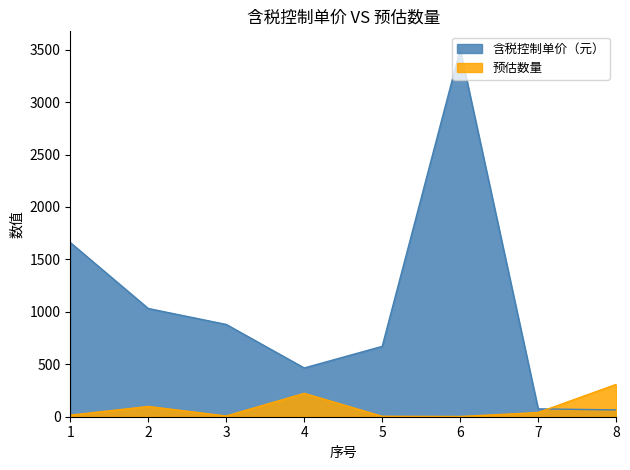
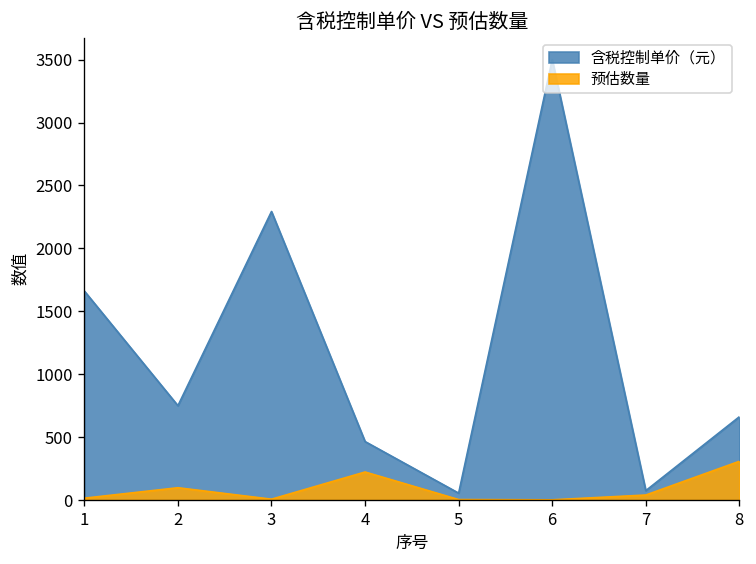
  {
    "含税控制单价（元）": {
      "1": 1660,
-     "2": 1030,
-     "3": 880,
+     "2": 750,
+     "3": 2290,
      "4": 470,
-     "5": 670,
+     "5": 60,
      "7": 80,
-     "8": 70
+     "8": 660
    },
    "预估数量": {
      "1": 20,
      "2": 100,
      "3": 10,
      "4": 220,
      "5": 0,
      "6": 0,
      "7": 40,
      "8": 310
    }
  }
